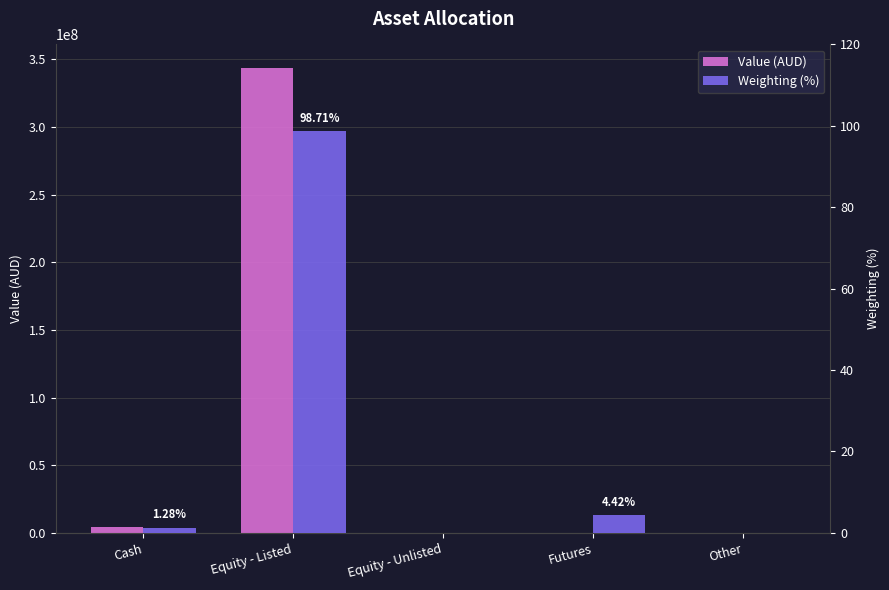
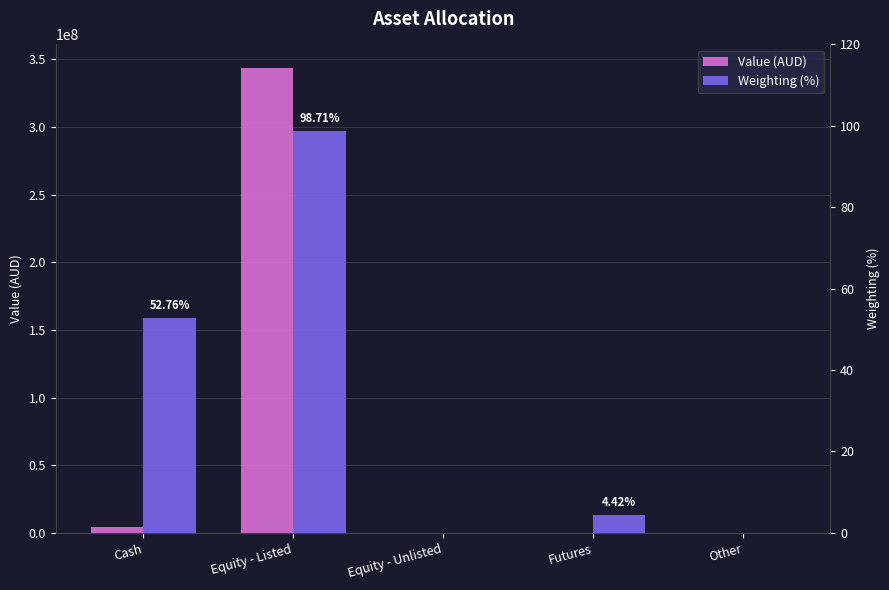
  {
    "Weighting (%)": {
-     "Cash": "1.28%",
+     "Cash": "52.76%",
      "Equity - Listed": "98.71%",
      "Futures": "4.42%"
    }
  }
